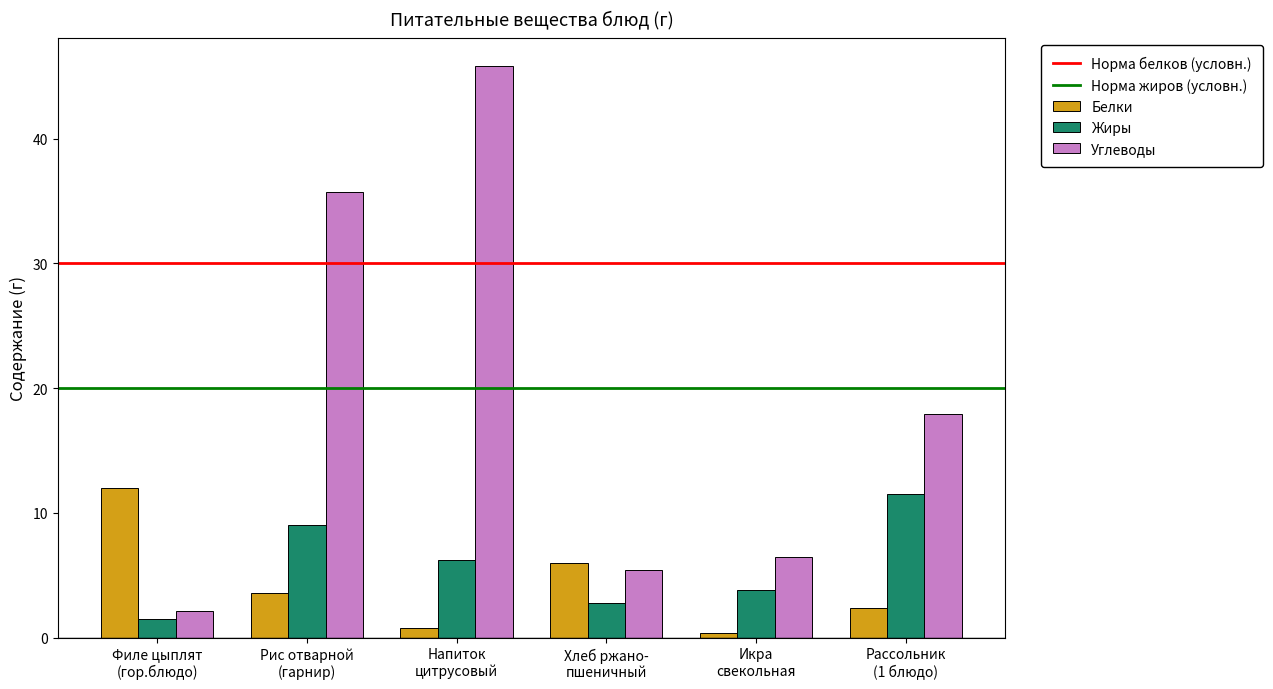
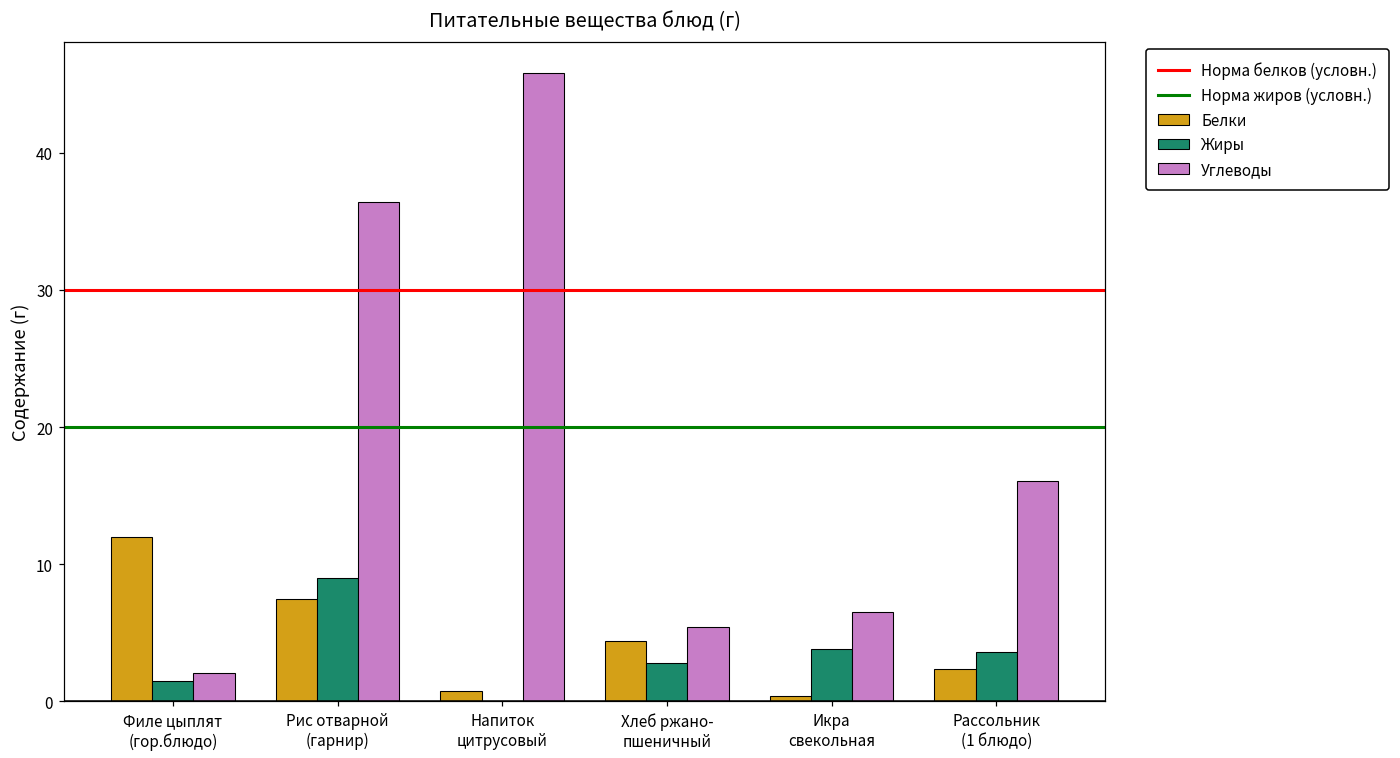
  {
    "Белки": {
      "Филе цыплят (гор.блюдо)": 12.0,
-     "Рис отварной (гарнир)": 3.6,
+     "Рис отварной (гарнир)": 7.5,
      "Напиток цитрусовый": 0.8,
-     "Хлеб ржано- пшеничный": 6.0,
+     "Хлеб ржано- пшеничный": 4.4,
      "Икра свекольная": 0.4,
      "Рассольник (1 блюдо)": 2.4
    },
    "Жиры": {
      "Филе цыплят (гор.блюдо)": 1.5,
      "Рис отварной (гарнир)": 9.0,
-     "Напиток цитрусовый": 6.2,
+     "Напиток цитрусовый": 0.0,
      "Хлеб ржано- пшеничный": 2.8,
      "Икра свекольная": 3.8,
-     "Рассольник (1 блюдо)": 11.5
+     "Рассольник (1 блюдо)": 3.6
    },
    "Углеводы": {
      "Филе цыплят (гор.блюдо)": 2.1,
-     "Рис отварной (гарнир)": 35.7,
+     "Рис отварной (гарнир)": 36.4,
      "Напиток цитрусовый": 45.8,
      "Хлеб ржано- пшеничный": 5.4,
      "Икра свекольная": 6.5,
-     "Рассольник (1 блюдо)": 17.9
+     "Рассольник (1 блюдо)": 16.1
    }
  }
